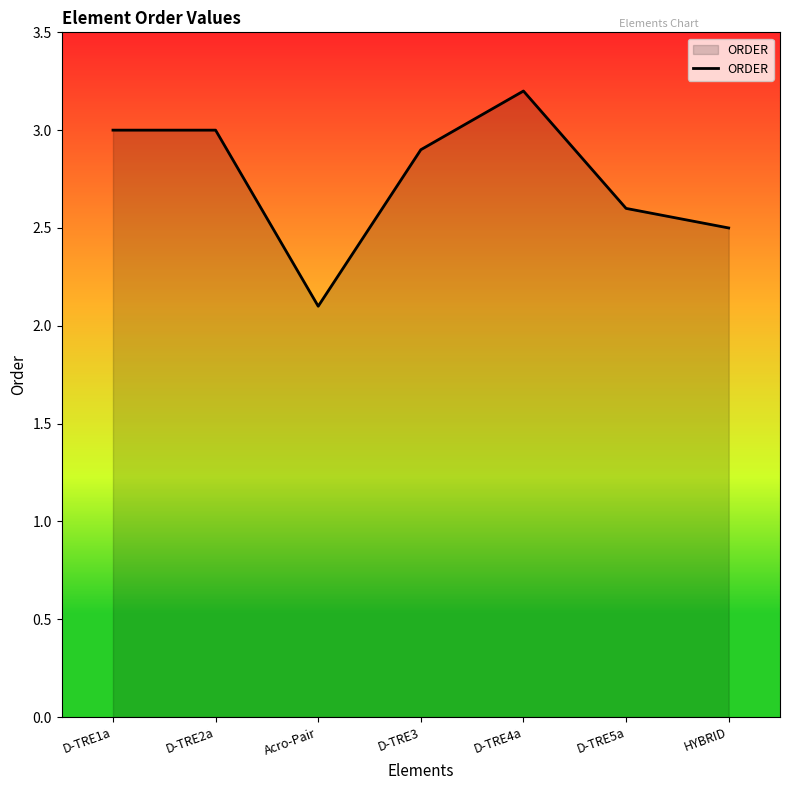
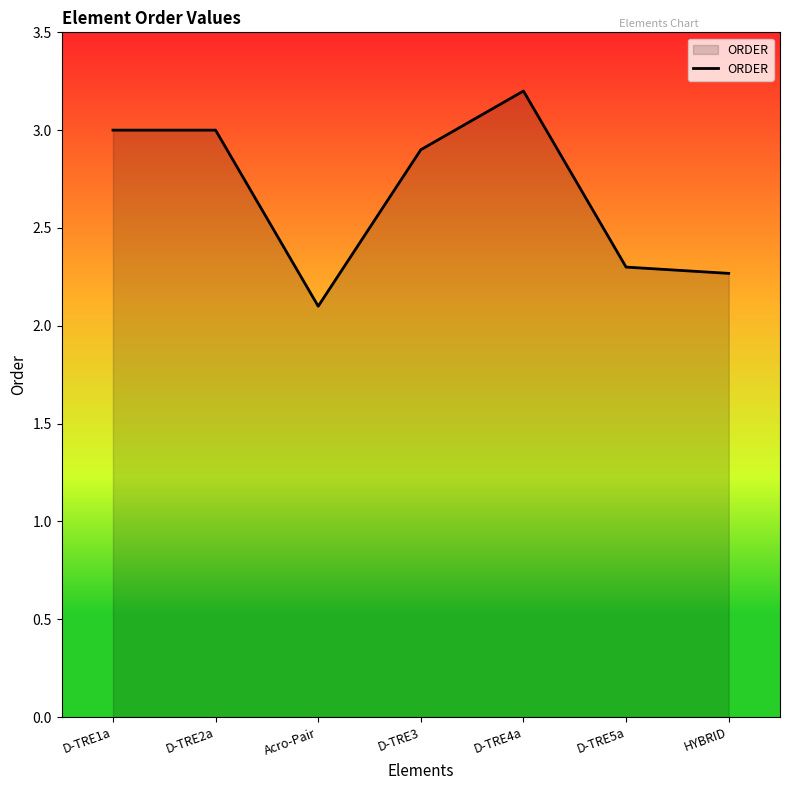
  {
    "D-TRE1a": 3.00,
    "D-TRE2a": 3.00,
    "Acro-Pair": 2.10,
    "D-TRE3": 2.90,
    "D-TRE4a": 3.20,
-   "D-TRE5a": 2.6,
-   "HYBRID": 2.50
+   "D-TRE5a": 2.3,
+   "HYBRID": 2.27
  }
